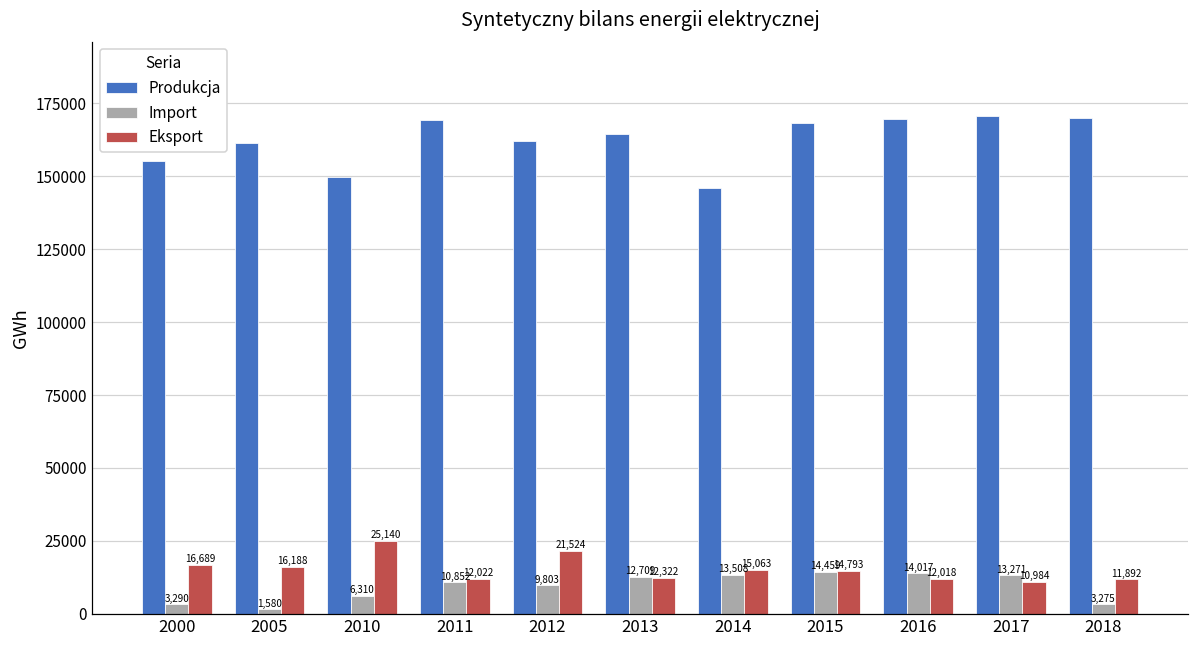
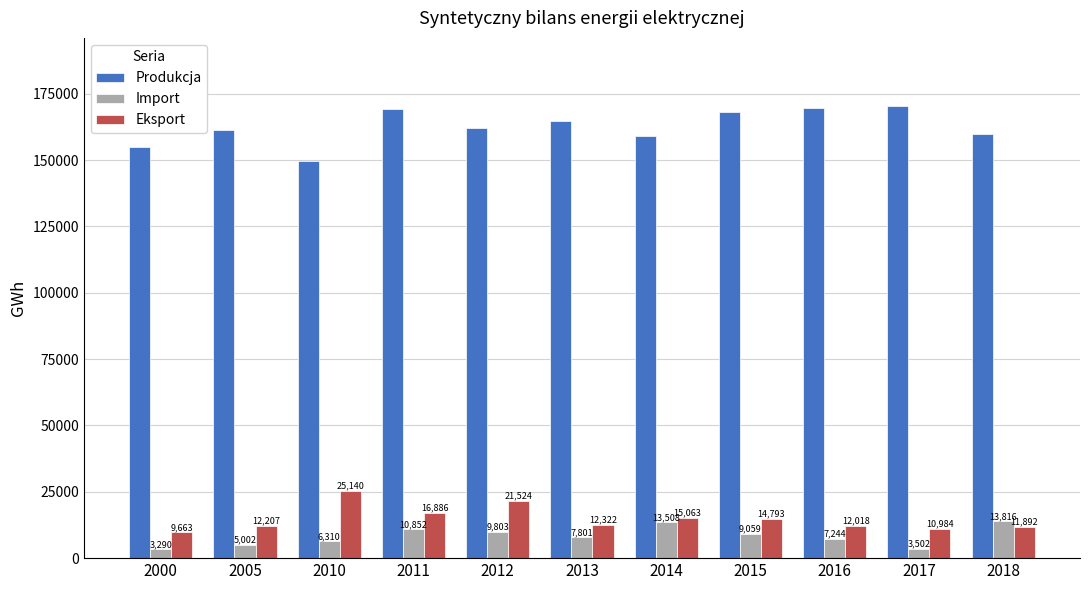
  {
    "Produkcja": {
      "2000": "155000",
      "2005": "161000",
      "2010": "150000",
      "2011": "169000",
      "2012": "162000",
      "2013": "165000",
-     "2014": "146000",
+     "2014": "159000",
      "2015": "168000",
      "2016": "170000",
      "2017": "170000",
-     "2018": "170000"
+     "2018": "160000"
    },
    "Import": {
      "2000": "3,290",
-     "2005": "1,580",
+     "2005": "5,002",
      "2010": "6,310",
      "2012": "9,803",
-     "2013": "12,709",
+     "2013": "7,801",
      "2014": "13,508",
-     "2015": "14,459",
-     "2016": "14,017",
-     "2017": "13,271",
-     "2018": "3,275"
+     "2015": "9,059",
+     "2016": "7,244",
+     "2017": "3,502",
+     "2018": "13,816"
    },
    "Eksport": {
-     "2000": "16,689",
-     "2005": "16,188",
+     "2000": "9,663",
+     "2005": "12,207",
      "2010": "25,140",
-     "2011": "12,022",
+     "2011": "16,886",
      "2012": "21,524",
      "2014": "15,063",
      "2016": "12,018",
      "2017": "10,984",
      "2018": "11,892"
    }
  }
